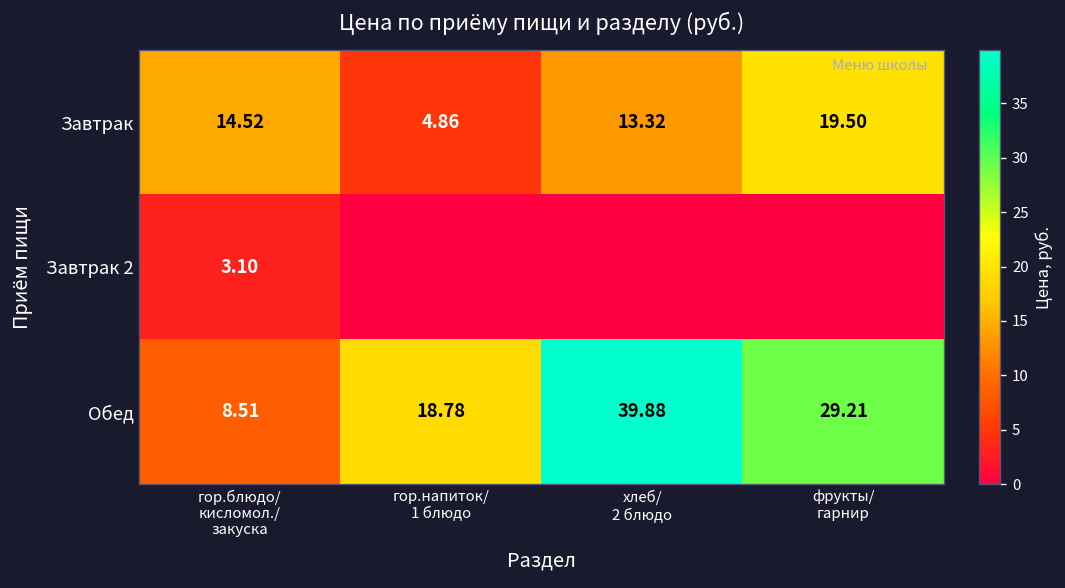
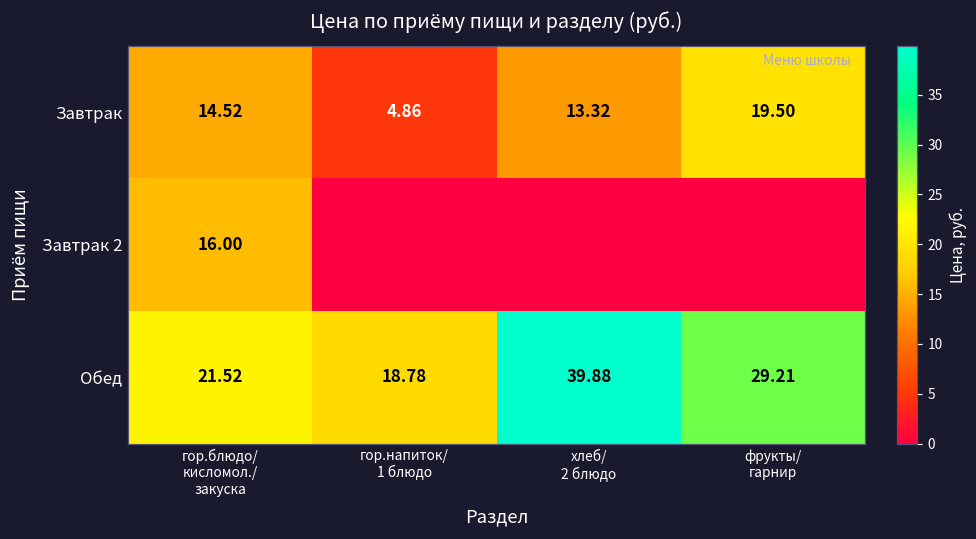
  {
    "Завтрак": {
      "гор.блюдо/ кисломол./ закуска": 14.52,
      "гор.напиток/ 1 блюдо": 4.86,
      "хлеб/ 2 блюдо": 13.32
    },
    "Завтрак 2": {
-     "гор.блюдо/ кисломол./ закуска": 3.10
+     "гор.блюдо/ кисломол./ закуска": 16.00
    },
    "Обед": {
-     "гор.блюдо/ кисломол./ закуска": 8.51,
+     "гор.блюдо/ кисломол./ закуска": 21.52,
      "гор.напиток/ 1 блюдо": 18.78,
      "хлеб/ 2 блюдо": 39.88,
      "фрукты/ гарнир": 29.21
    }
  }
